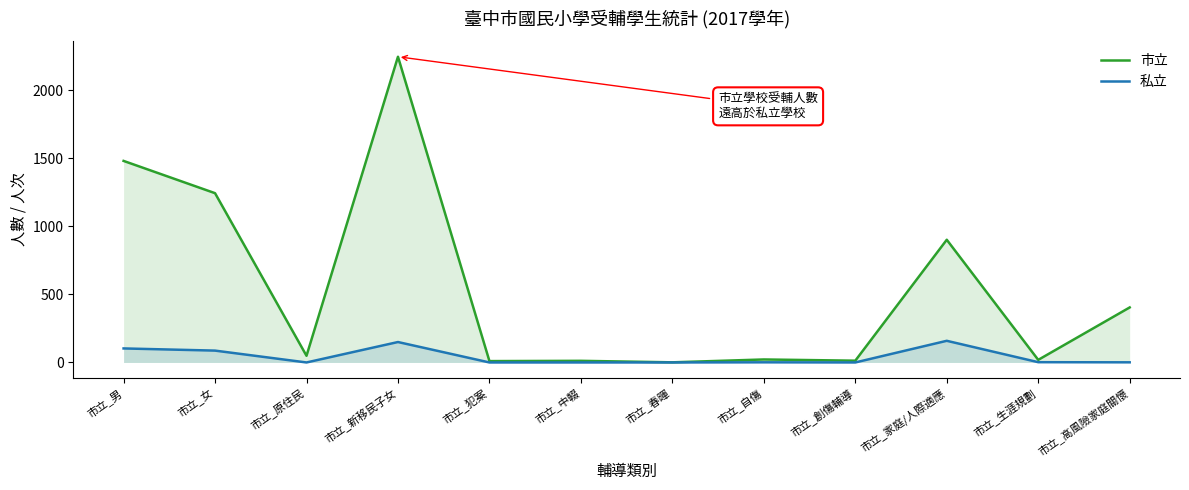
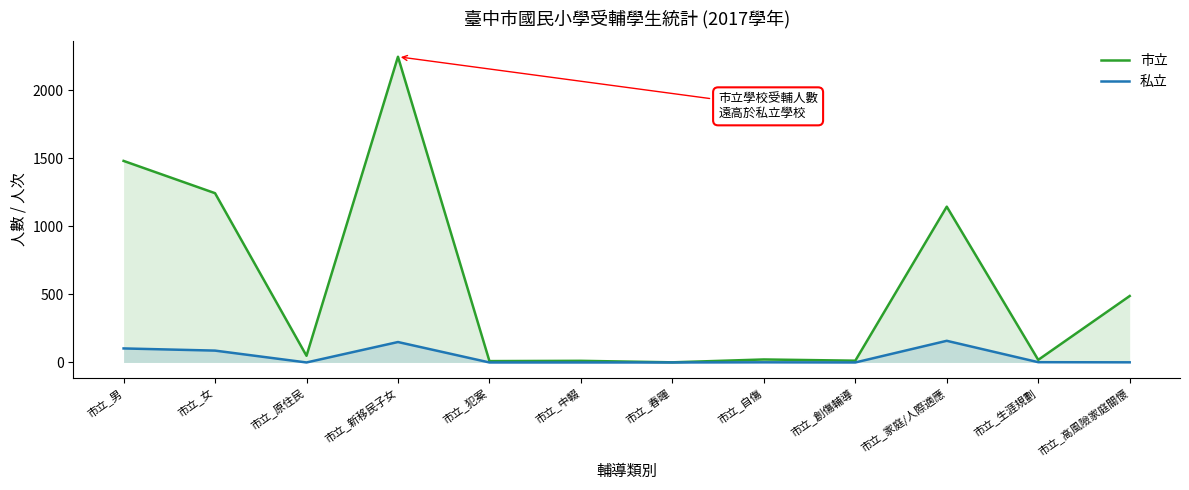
  {
    "市立": {
      "市立_男": 1480,
      "市立_女": 1240,
      "市立_原住民": 50,
      "市立_新移民子女": 2250,
      "市立_自傷": 20,
-     "市立_家庭/人際適應": 900,
-     "市立_高風險家庭關懷": 400
+     "市立_家庭/人際適應": 1140,
+     "市立_高風險家庭關懷": 490
    },
    "私立": {
      "市立_男": 100,
      "市立_女": 90,
      "市立_原住民": 0,
      "市立_新移民子女": 150,
      "市立_自傷": 0,
      "市立_家庭/人際適應": 160,
      "市立_高風險家庭關懷": 0
    }
  }
